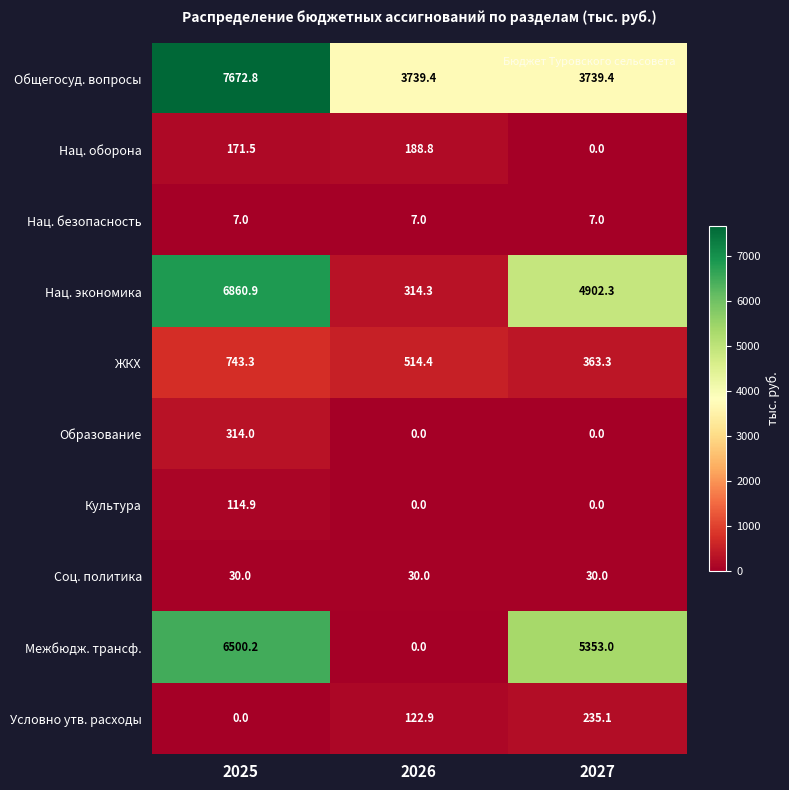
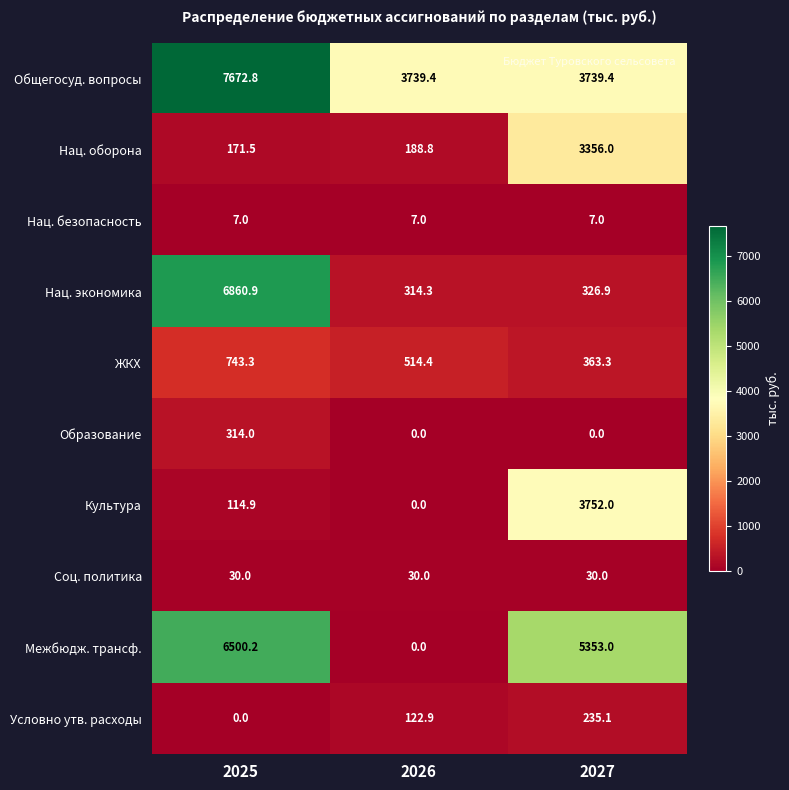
  {
    "Общегосуд. вопросы": {
      "2025": 7672.8,
      "2026": 3739.4
    },
    "Нац. оборона": {
      "2025": 171.5,
      "2026": 188.8,
-     "2027": 0.0
+     "2027": 3356.0
    },
    "Нац. безопасность": {
      "2025": 7.0,
      "2026": 7.0,
      "2027": 7.0
    },
    "Нац. экономика": {
      "2025": 6860.9,
      "2026": 314.3,
-     "2027": 4902.3
+     "2027": 326.9
    },
    "ЖКХ": {
      "2025": 743.3,
      "2026": 514.4,
      "2027": 363.3
    },
    "Образование": {
      "2025": 314.0,
      "2026": 0.0,
      "2027": 0.0
    },
    "Культура": {
      "2025": 114.9,
      "2026": 0.0,
-     "2027": 0.0
+     "2027": 3752.0
    },
    "Соц. политика": {
      "2025": 30.0,
      "2026": 30.0,
      "2027": 30.0
    },
    "Межбюдж. трансф.": {
      "2025": 6500.2,
      "2026": 0.0,
      "2027": 5353.0
    },
    "Условно утв. расходы": {
      "2025": 0.0,
      "2026": 122.9,
      "2027": 235.1
    }
  }
